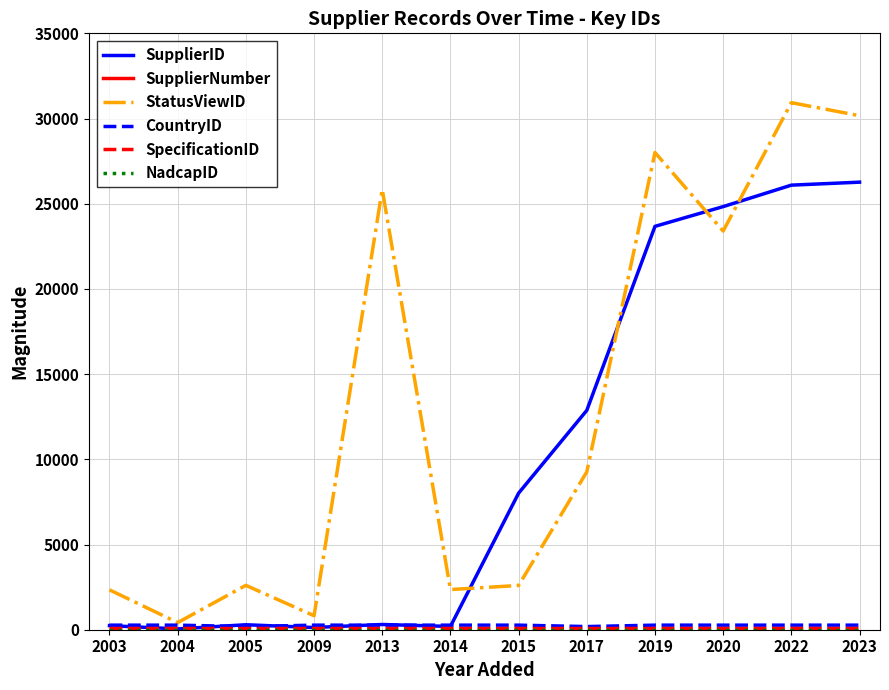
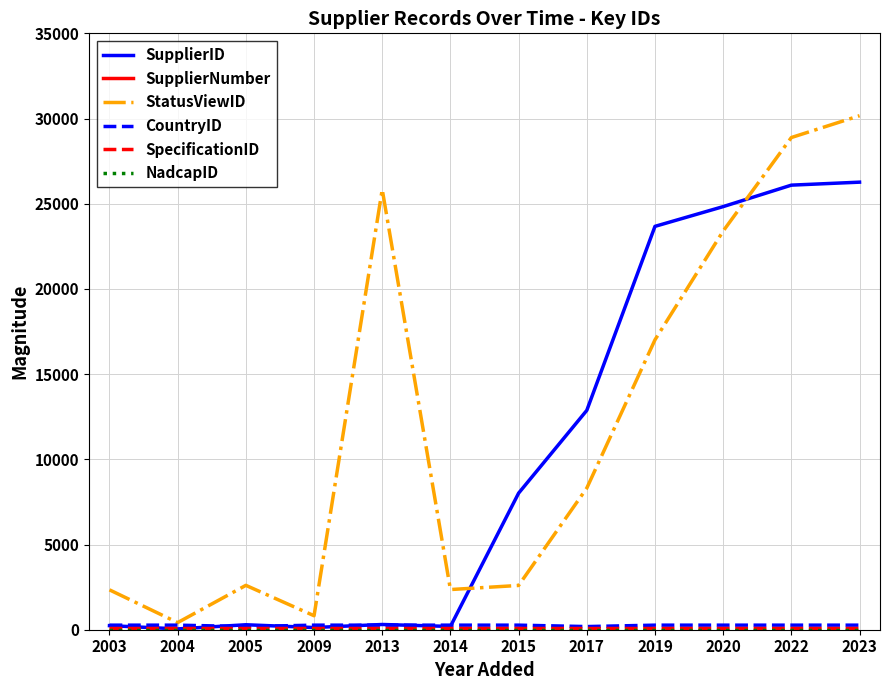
  {
    "StatusViewID": {
      "2003": 2300,
      "2004": 400,
      "2005": 2600,
      "2009": 800,
      "2013": 25800,
      "2014": 2400,
      "2015": 2600,
-     "2017": 9300,
-     "2019": 28000,
+     "2017": 8300,
+     "2019": 17000,
      "2020": 23400,
-     "2022": 30900,
+     "2022": 28900,
      "2023": 30200
    }
  }
